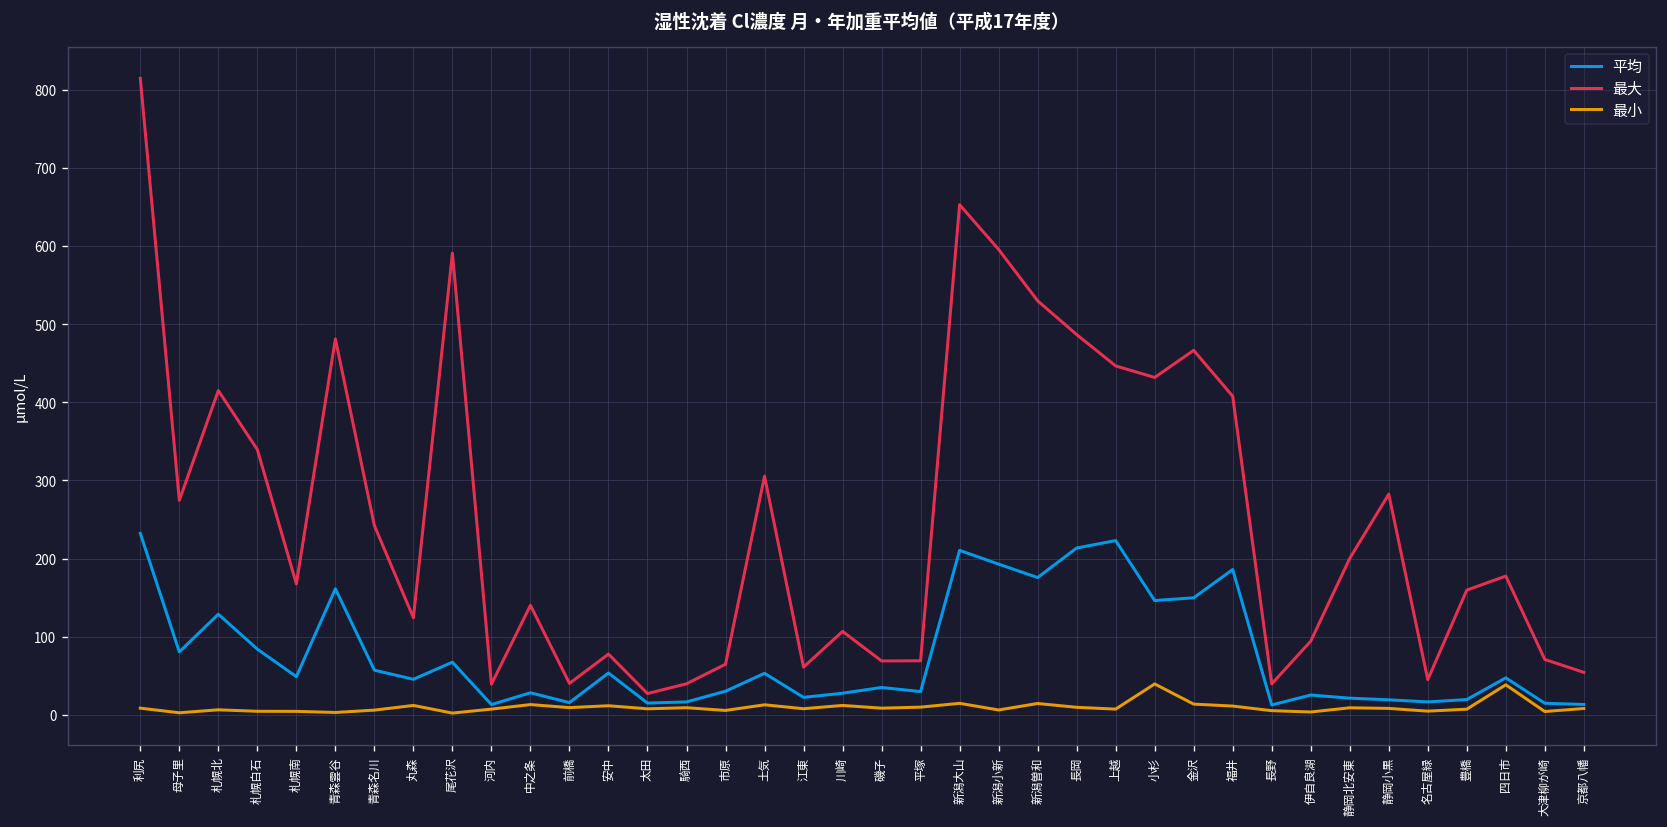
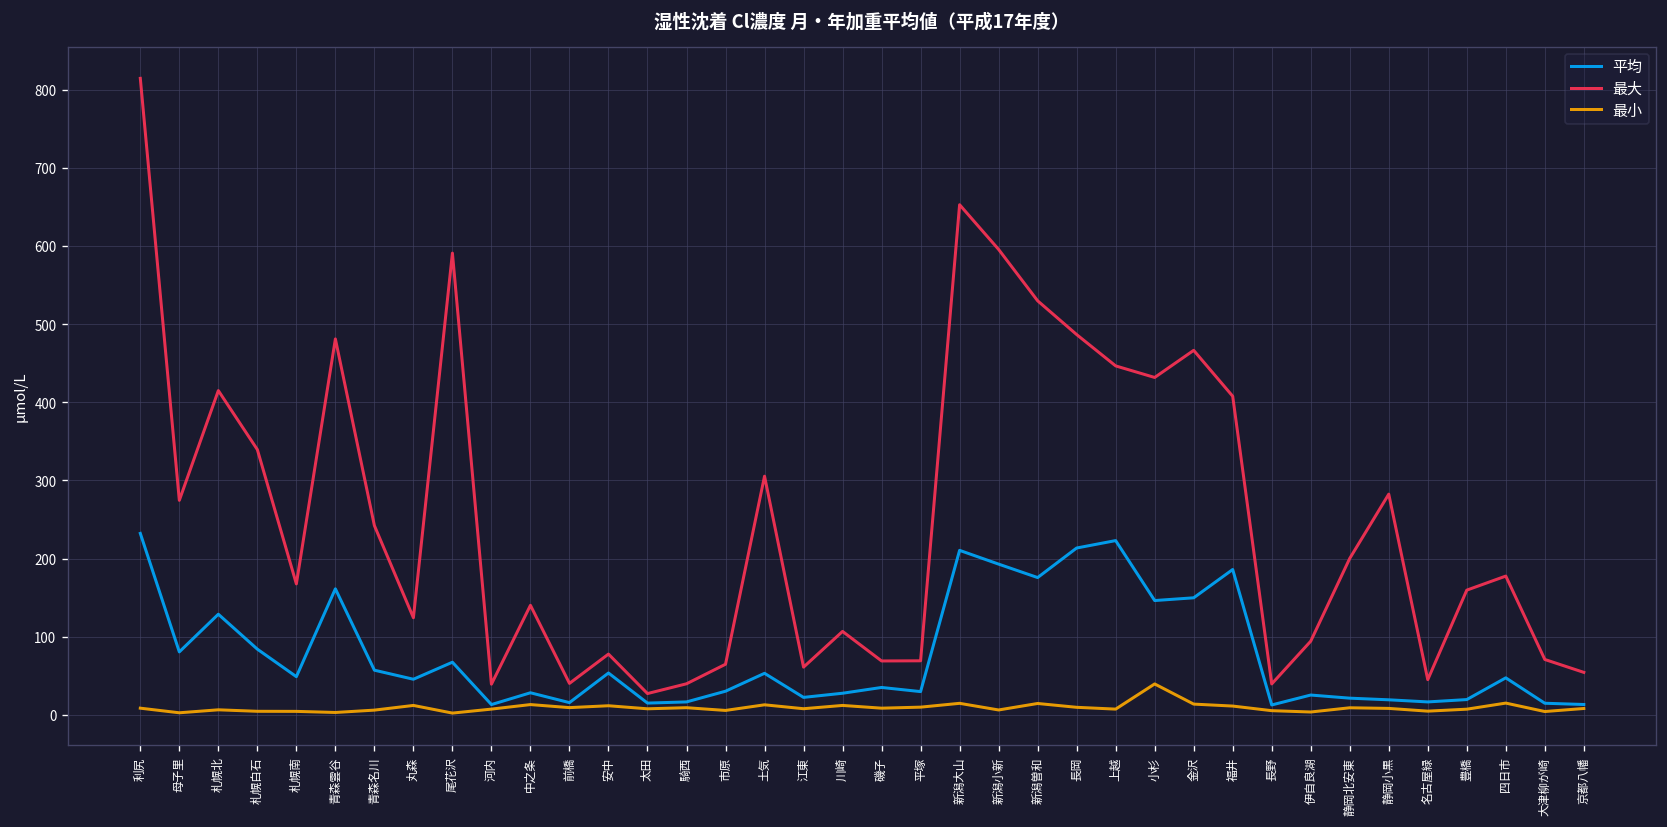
  {
    "平均": {
      "利尻": 230,
      "母子里": 80,
      "札幌北": 130,
      "札幌白石": 80,
      "札幌南": 50,
      "青森雲谷": 160,
      "青森名川": 60,
      "丸森": 50,
      "尾花沢": 70,
      "河内": 10,
      "中之条": 30,
      "前橋": 20,
      "安中": 50,
      "太田": 20,
      "騎西": 20,
      "市原": 30,
      "土気": 50,
      "江東": 20,
      "川崎": 30,
      "磯子": 40,
      "平塚": 30,
      "新潟大山": 210,
      "新潟小新": 190,
      "新潟曽和": 180,
      "長岡": 210,
      "上越": 220,
      "小杉": 150,
      "金沢": 150,
      "福井": 190,
      "長野": 10,
      "伊自良湖": 30,
      "静岡北安東": 20,
      "静岡小黒": 20,
      "名古屋緑": 20,
      "豊橋": 20,
      "四日市": 50,
      "大津柳が崎": 20,
      "京都八幡": 10
    },
    "最大": {
      "利尻": 810,
      "母子里": 270,
      "札幌北": 420,
      "札幌白石": 340,
      "札幌南": 170,
      "青森雲谷": 480,
      "青森名川": 240,
      "丸森": 120,
      "尾花沢": 590,
      "河内": 40,
      "中之条": 140,
      "前橋": 40,
      "安中": 80,
      "太田": 30,
      "騎西": 40,
      "市原": 60,
      "土気": 310,
      "江東": 60,
      "川崎": 110,
      "磯子": 70,
      "平塚": 70,
      "新潟大山": 650,
      "新潟小新": 600,
      "新潟曽和": 530,
      "長岡": 490,
      "上越": 450,
      "小杉": 430,
      "金沢": 470,
      "福井": 410,
      "長野": 40,
      "伊自良湖": 90,
      "静岡北安東": 200,
      "静岡小黒": 280,
      "名古屋緑": 50,
      "豊橋": 160,
      "四日市": 180,
      "大津柳が崎": 70,
      "京都八幡": 50
    },
    "最小": {
      "利尻": 10,
      "母子里": 0,
      "札幌北": 10,
      "札幌白石": 0,
      "札幌南": 0,
      "青森雲谷": 0,
      "青森名川": 10,
      "丸森": 10,
      "尾花沢": 0,
      "河内": 10,
      "中之条": 10,
      "前橋": 10,
      "安中": 10,
      "太田": 10,
      "騎西": 10,
      "市原": 10,
      "土気": 10,
      "江東": 10,
      "川崎": 10,
      "磯子": 10,
      "平塚": 10,
      "新潟大山": 10,
      "新潟小新": 10,
      "新潟曽和": 10,
      "長岡": 10,
      "上越": 10,
      "小杉": 40,
      "金沢": 10,
      "福井": 10,
      "長野": 10,
      "伊自良湖": 0,
      "静岡北安東": 10,
      "静岡小黒": 10,
      "名古屋緑": 0,
      "豊橋": 10,
-     "四日市": 40,
+     "四日市": 20,
      "大津柳が崎": 0,
      "京都八幡": 10
    }
  }
